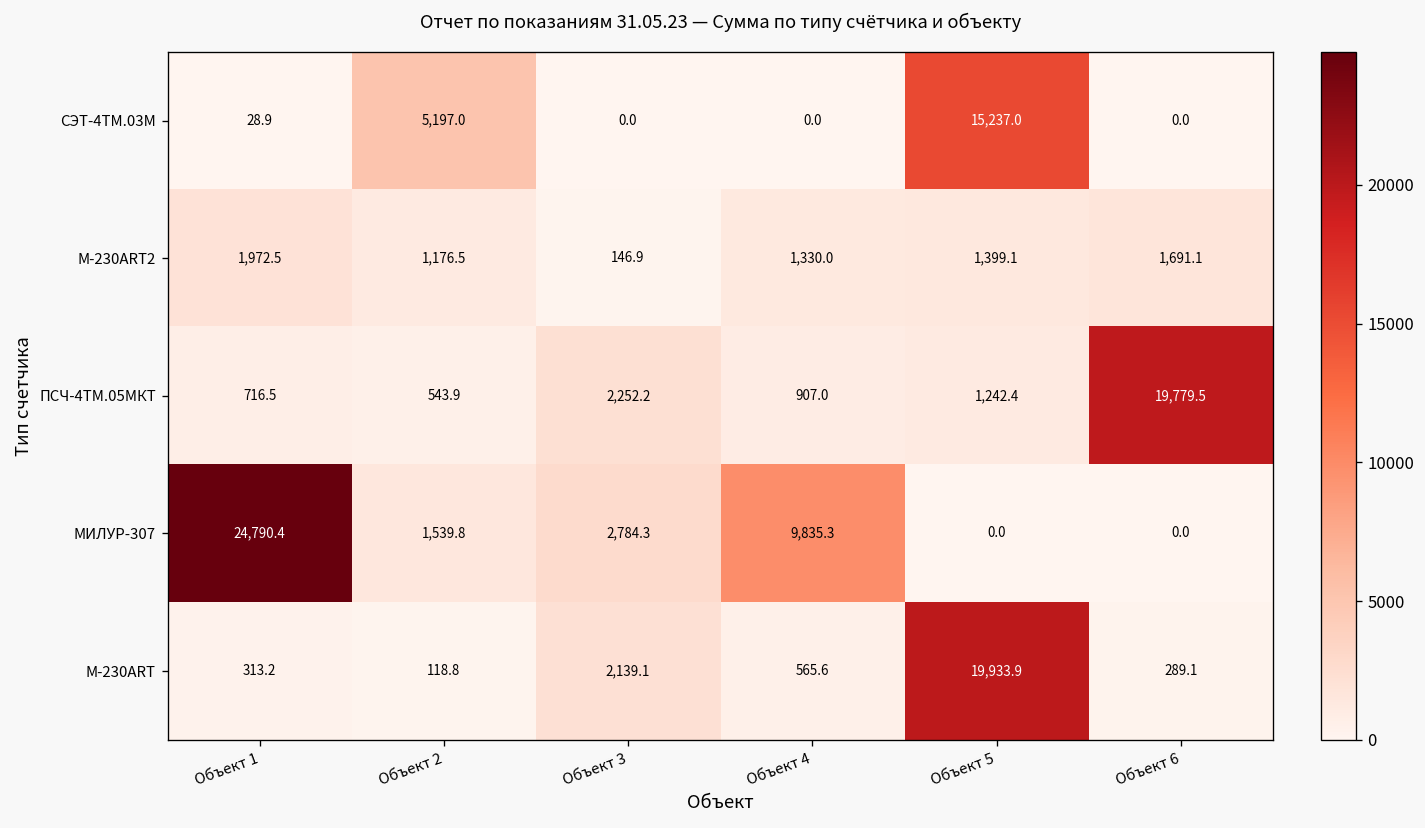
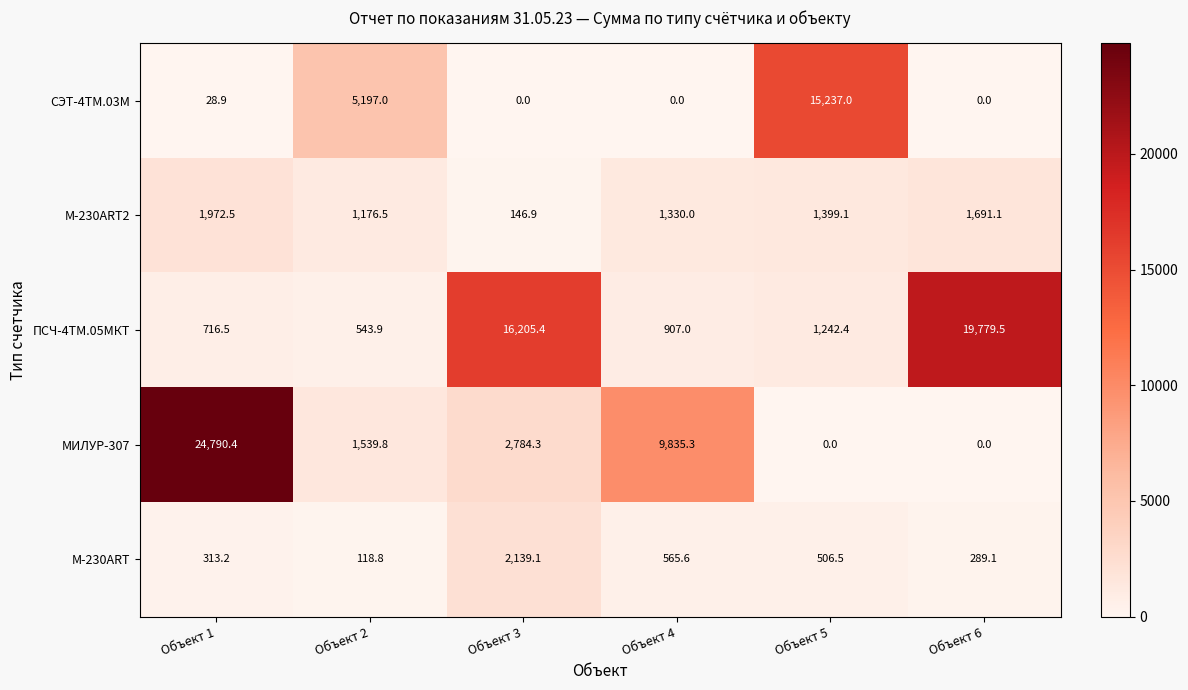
  {
    "СЭТ-4ТМ.03М": {
      "Объект 1": "28.9",
      "Объект 2": "5,197.0",
      "Объект 3": "0.0",
      "Объект 4": "0.0",
      "Объект 5": "15,237.0",
      "Объект 6": "0.0"
    },
    "M-230ART2": {
      "Объект 1": "1,972.5",
      "Объект 2": "1,176.5",
      "Объект 3": "146.9",
      "Объект 4": "1,330.0",
      "Объект 5": "1,399.1",
      "Объект 6": "1,691.1"
    },
    "ПСЧ-4ТМ.05МКТ": {
      "Объект 1": "716.5",
      "Объект 2": "543.9",
-     "Объект 3": "2,252.2",
+     "Объект 3": "16,205.4",
      "Объект 4": "907.0",
      "Объект 5": "1,242.4",
      "Объект 6": "19,779.5"
    },
    "МИЛУР-307": {
      "Объект 1": "24,790.4",
      "Объект 2": "1,539.8",
      "Объект 3": "2,784.3",
      "Объект 4": "9,835.3",
      "Объект 5": "0.0",
      "Объект 6": "0.0"
    },
    "M-230ART": {
      "Объект 1": "313.2",
      "Объект 2": "118.8",
      "Объект 3": "2,139.1",
      "Объект 4": "565.6",
-     "Объект 5": "19,933.9",
+     "Объект 5": "506.5",
      "Объект 6": "289.1"
    }
  }
